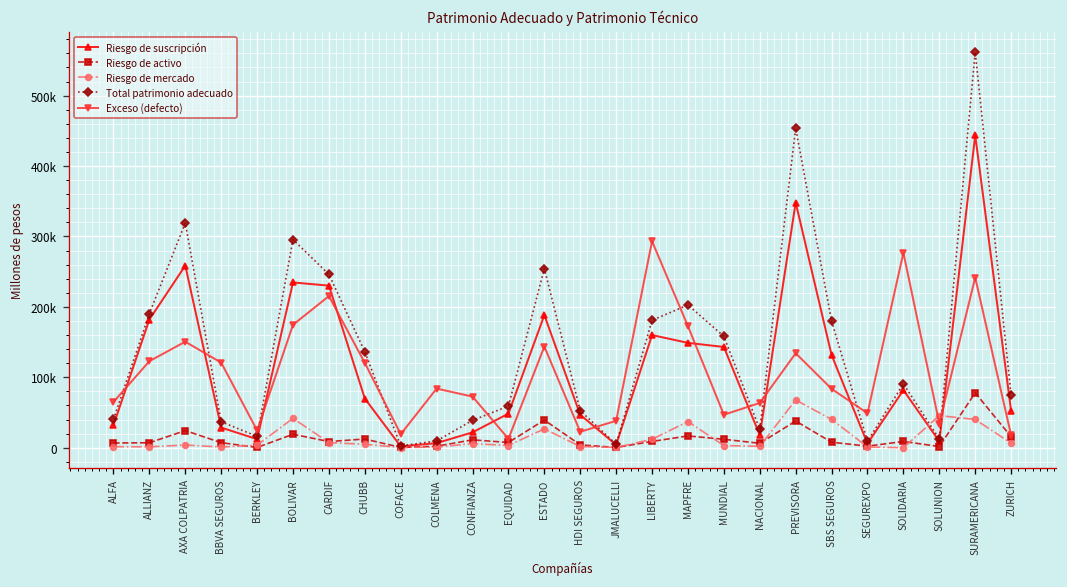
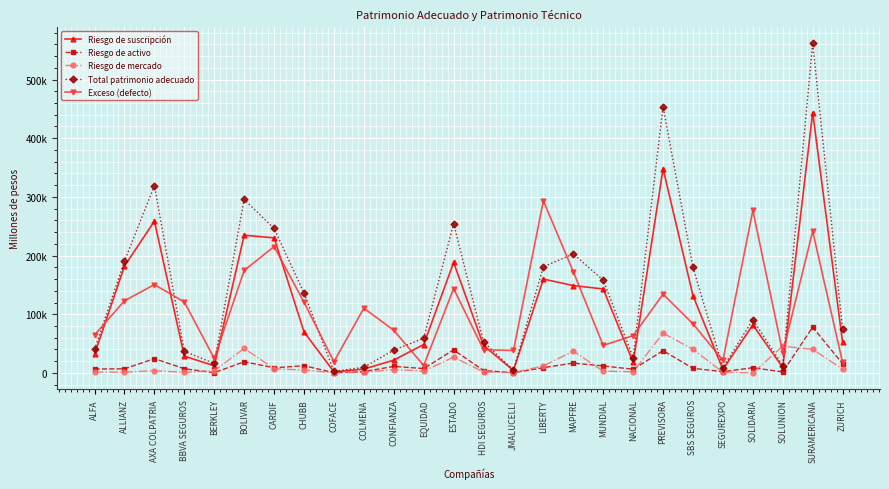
  {
    "Riesgo de mercado": {
      "ALFA": 0,
      "ALLIANZ": 0,
      "AXA COLPATRIA": 0,
      "BBVA SEGUROS": 0,
      "BOLIVAR": 40000,
      "CHUBB": 0,
      "CONFIANZA": 10000,
      "ESTADO": 30000,
      "MAPFRE": 40000,
      "MUNDIAL": 0,
      "NACIONAL": 0,
      "PREVISORA": 70000,
      "SBS SEGUROS": 40000,
      "SOLIDARIA": 0,
      "SOLUNION": 50000,
      "SURAMERICANA": 40000,
      "ZURICH": 10000
    },
    "Exceso (defecto)": {
      "ALFA": 60000,
      "ALLIANZ": 120000,
      "AXA COLPATRIA": 150000,
      "BBVA SEGUROS": 120000,
      "BERKLEY": 20000,
      "BOLIVAR": 170000,
      "CARDIF": 220000,
      "CHUBB": 120000,
      "COFACE": 20000,
-     "COLMENA": 80000,
+     "COLMENA": 110000,
      "CONFIANZA": 70000,
      "EQUIDAD": 10000,
      "ESTADO": 140000,
-     "HDI SEGUROS": 20000,
+     "HDI SEGUROS": 40000,
      "JMALUCELLI": 40000,
      "LIBERTY": 290000,
      "MAPFRE": 170000,
      "MUNDIAL": 50000,
      "NACIONAL": 60000,
      "PREVISORA": 130000,
      "SBS SEGUROS": 80000,
-     "SEGUREXPO": 50000,
+     "SEGUREXPO": 20000,
      "SOLIDARIA": 280000,
      "SOLUNION": 30000,
      "SURAMERICANA": 240000
    }
  }
